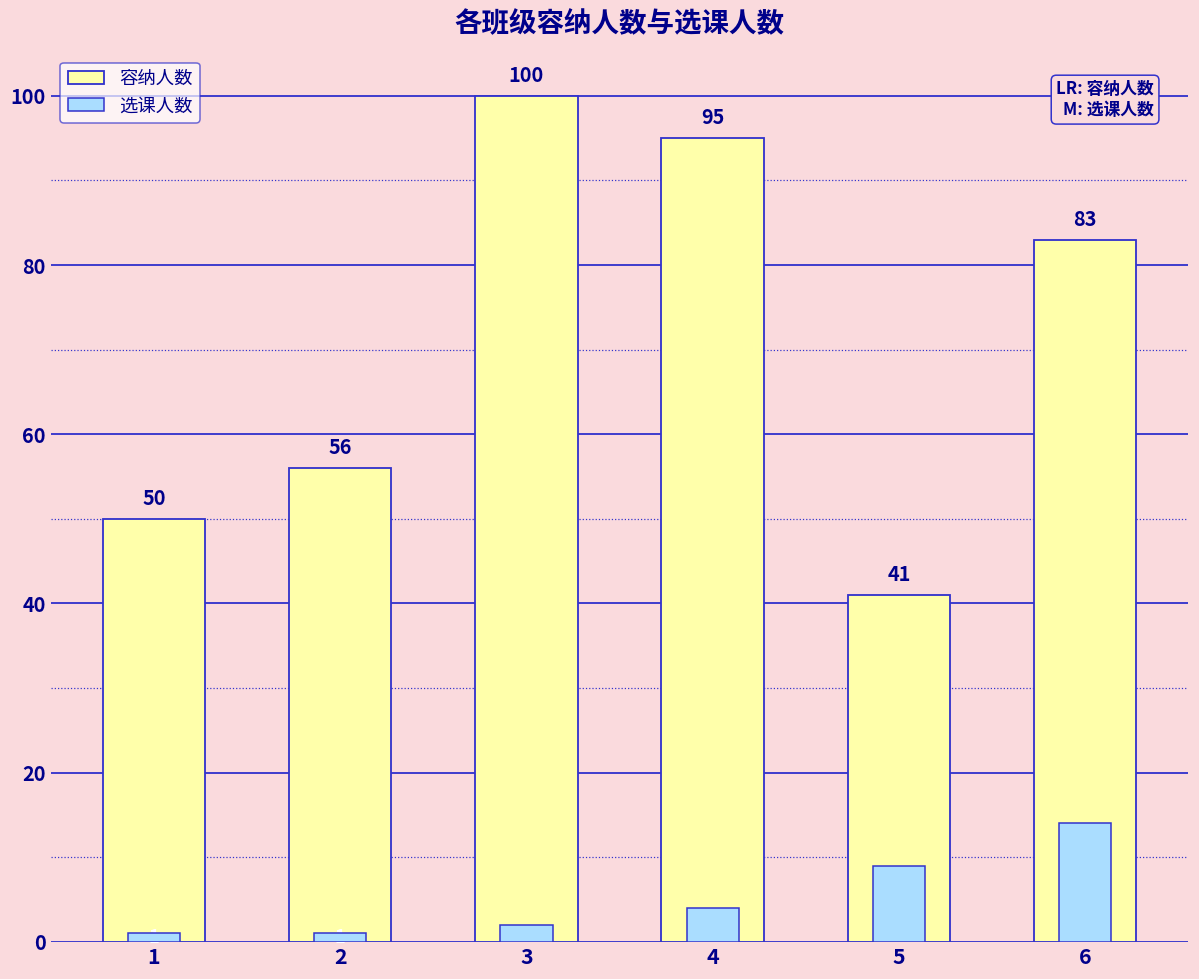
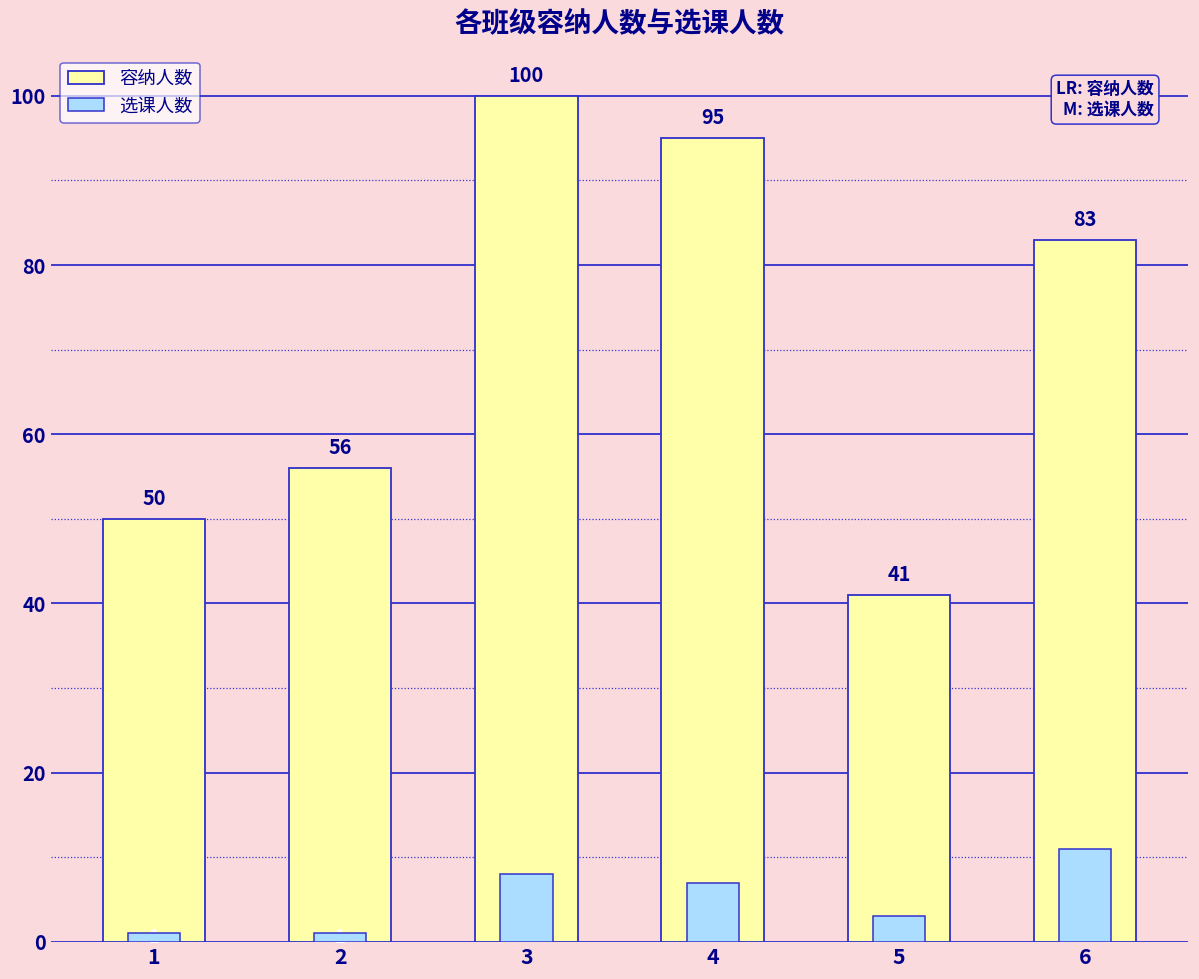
  {
    "容纳人数": {
      "1": 50,
      "2": 56,
      "3": 100,
      "4": 95,
      "5": 41,
      "6": 83
    },
    "选课人数": {
-     "3": 2,
-     "4": 4,
-     "5": 9,
-     "6": 14
+     "3": 8,
+     "4": 7,
+     "5": 3,
+     "6": 11
    }
  }
